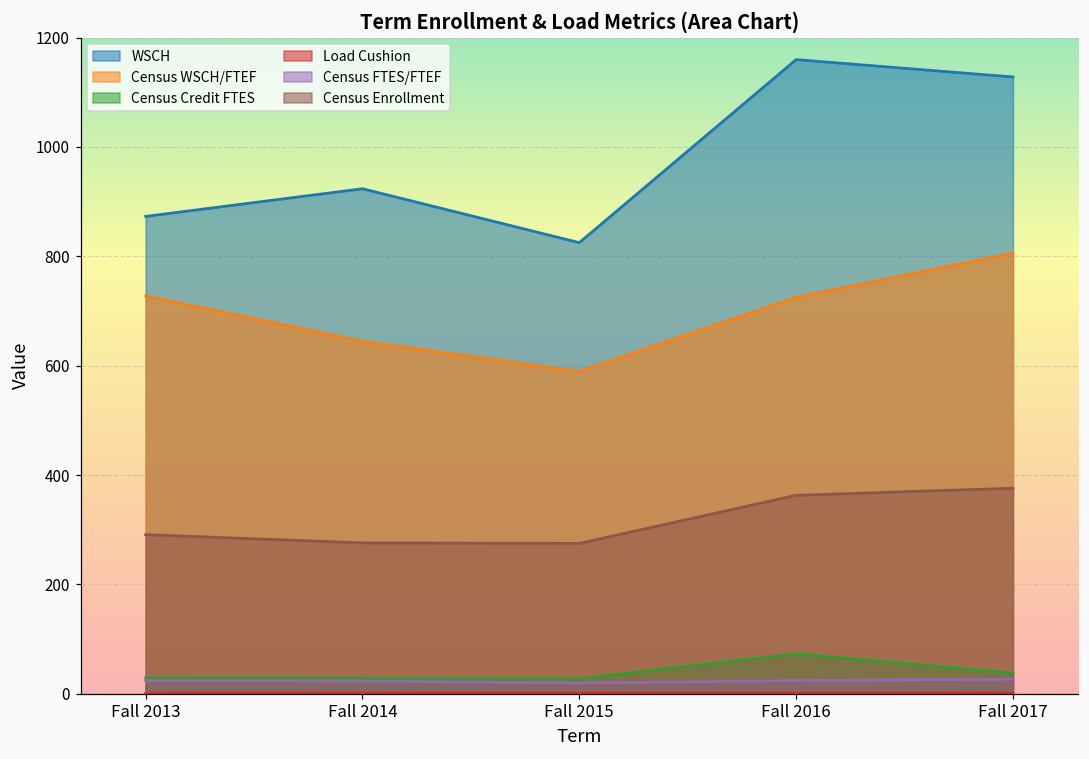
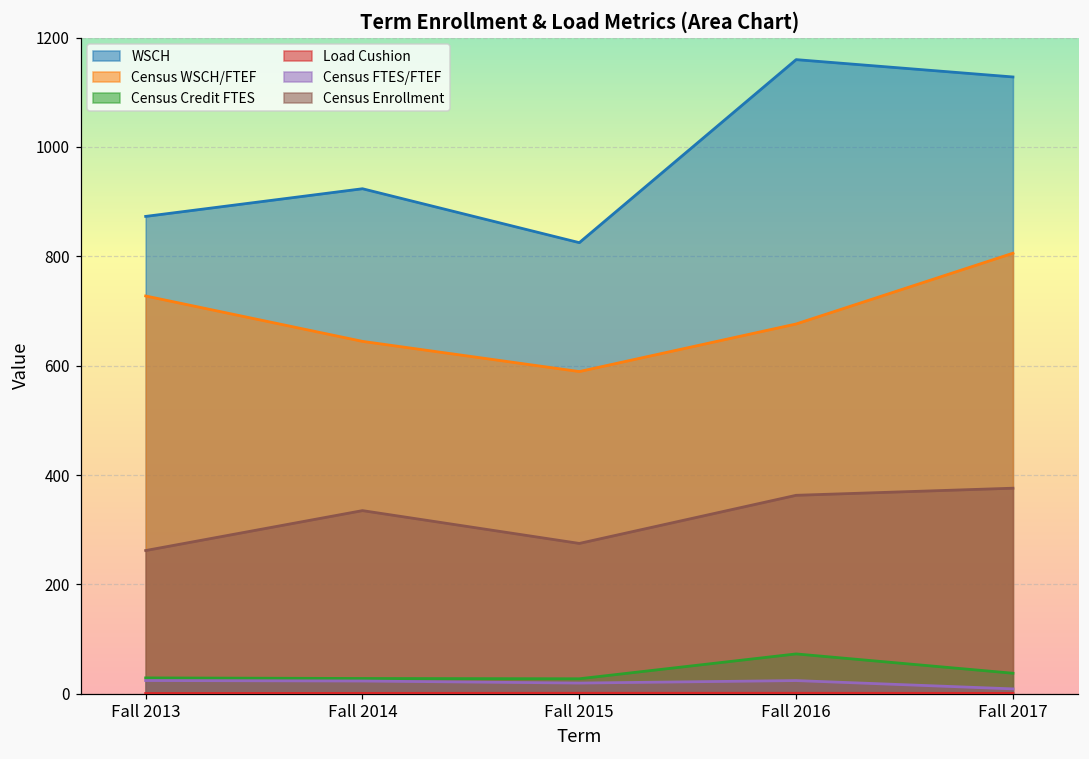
  {
    "WSCH": {
      "Fall 2013": 870,
      "Fall 2014": 920,
      "Fall 2015": 830,
      "Fall 2016": 1160,
      "Fall 2017": 1130
    },
    "Census WSCH/FTEF": {
      "Fall 2013": 730,
      "Fall 2014": 640,
      "Fall 2015": 590,
-     "Fall 2016": 720,
+     "Fall 2016": 680,
      "Fall 2017": 810
    },
    "Census Credit FTES": {
      "Fall 2015": 30,
      "Fall 2016": 70,
      "Fall 2017": 40
    },
    "Load Cushion": {
      "Fall 2013": 0,
      "Fall 2014": 0,
      "Fall 2015": 0,
      "Fall 2016": 0,
      "Fall 2017": 0
    },
    "Census FTES/FTEF": {
      "Fall 2015": 20,
      "Fall 2016": 20,
-     "Fall 2017": 30
+     "Fall 2017": 10
    },
    "Census Enrollment": {
-     "Fall 2013": 290,
-     "Fall 2014": 280,
+     "Fall 2013": 260,
+     "Fall 2014": 340,
      "Fall 2015": 280,
      "Fall 2016": 360,
      "Fall 2017": 380
    }
  }
